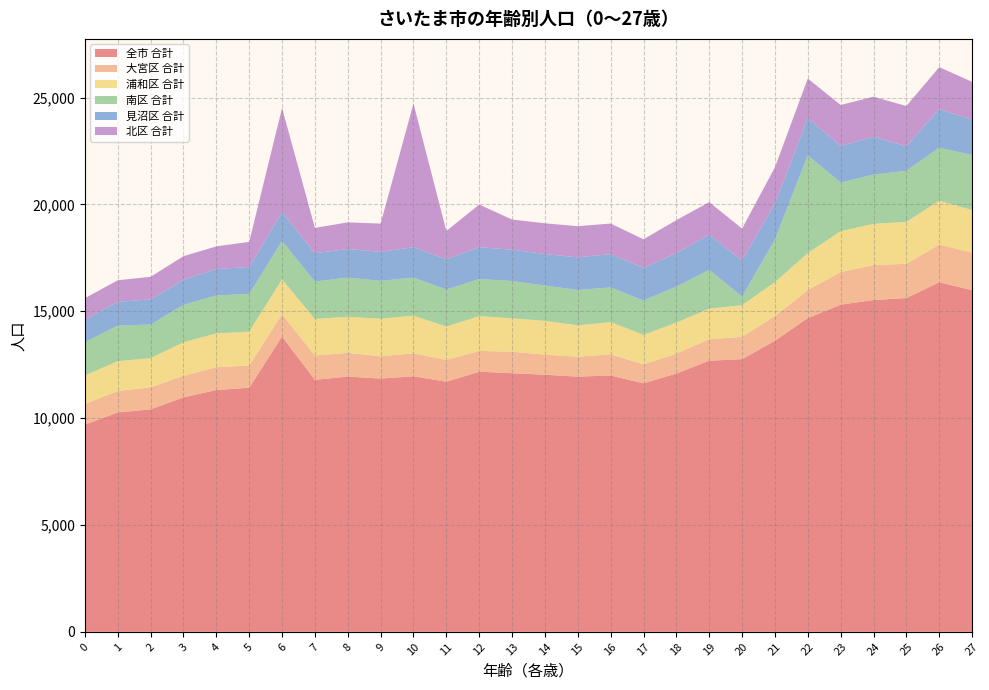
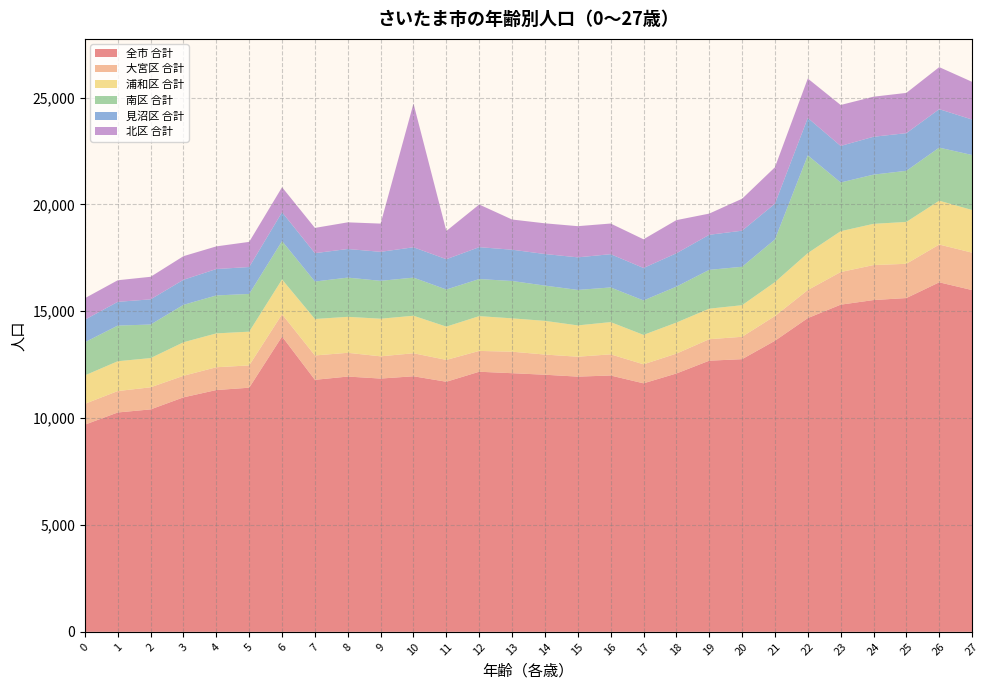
  {
    "全市 合計": {
      "0": "9,700",
      "1": "10,300",
      "2": "10,400",
      "3": "11,000",
      "4": "11,300",
      "5": "11,400",
      "6": "13,800",
      "7": "11,800",
      "8": "11,900",
      "9": "11,900",
      "10": "12,000",
      "11": "11,700",
      "12": "12,200",
      "13": "12,100",
      "14": "12,000",
      "15": "11,900",
      "16": "12,000",
      "17": "11,600",
      "18": "12,100",
      "19": "12,700",
      "20": "12,800",
      "21": "13,600",
      "22": "14,700",
      "23": "15,300",
      "24": "15,500",
      "25": "15,600",
      "26": "16,400",
      "27": "16,000"
    },
    "南区 合計": {
      "0": "1,600",
      "1": "1,700",
      "2": "1,600",
      "3": "1,800",
      "4": "1,800",
      "5": "1,800",
      "6": "1,800",
      "7": "1,800",
      "8": "1,800",
      "9": "1,800",
      "10": "1,800",
      "11": "1,700",
      "12": "1,700",
      "13": "1,700",
      "14": "1,700",
      "15": "1,700",
      "16": "1,600",
      "17": "1,600",
      "18": "1,700",
      "19": "1,800",
-     "20": "400",
+     "20": "1,800",
      "21": "2,000",
      "22": "4,600",
      "23": "2,300",
      "24": "2,300",
      "25": "2,400",
      "26": "2,500",
      "27": "2,600"
    },
    "見沼区 合計": {
      "0": "1,100",
      "1": "1,100",
      "2": "1,200",
      "3": "1,200",
      "4": "1,200",
      "5": "1,300",
      "6": "1,400",
      "7": "1,300",
      "8": "1,300",
      "9": "1,400",
      "10": "1,400",
      "11": "1,400",
      "12": "1,500",
      "13": "1,500",
      "14": "1,500",
      "15": "1,500",
      "16": "1,600",
      "17": "1,500",
      "18": "1,600",
      "19": "1,600",
      "20": "1,700",
      "21": "1,700",
      "22": "1,800",
      "23": "1,700",
      "24": "1,800",
-     "25": "1,100",
+     "25": "1,800",
      "26": "1,800",
      "27": "1,700"
    },
    "北区 合計": {
      "0": "1,000",
      "1": "1,000",
      "2": "1,100",
      "3": "1,100",
      "4": "1,100",
      "5": "1,200",
-     "6": "4,900",
+     "6": "1,200",
      "7": "1,200",
      "8": "1,200",
      "9": "1,300",
      "10": "6,700",
      "11": "1,300",
      "12": "2,000",
      "13": "1,400",
      "14": "1,400",
      "15": "1,500",
      "16": "1,400",
      "17": "1,300",
      "18": "1,600",
-     "19": "1,500",
+     "19": "1,000",
      "20": "1,500",
      "21": "1,700",
      "22": "1,800",
      "23": "1,900",
      "24": "1,900",
      "25": "1,900",
      "26": "2,000",
      "27": "1,800"
    }
  }
